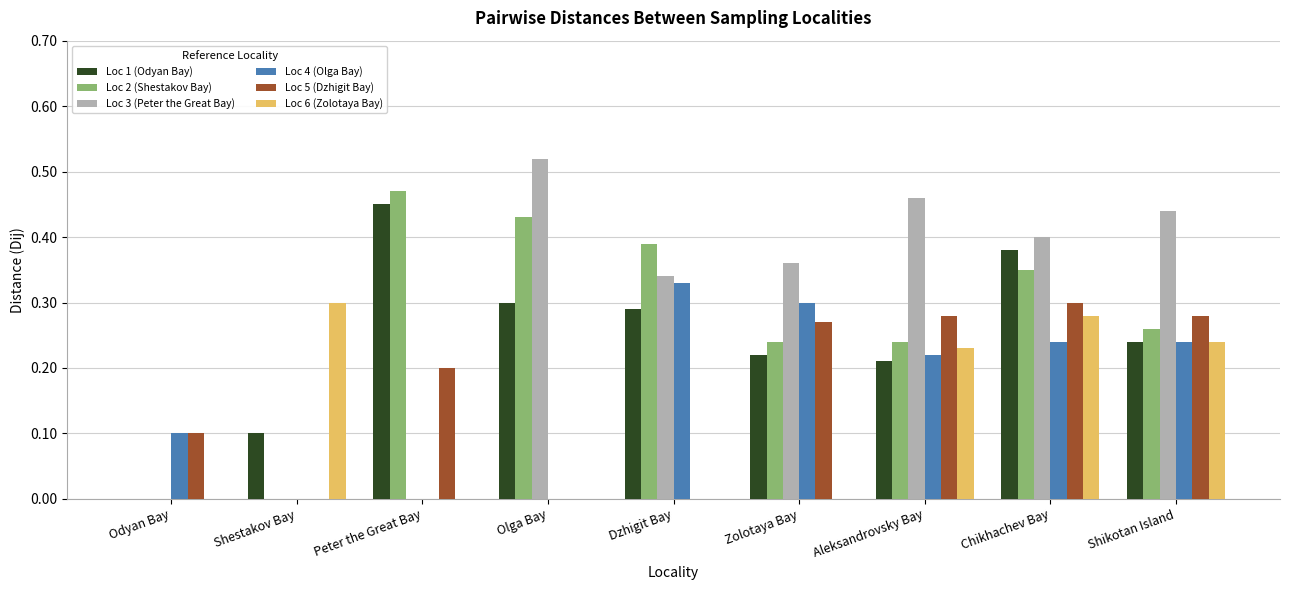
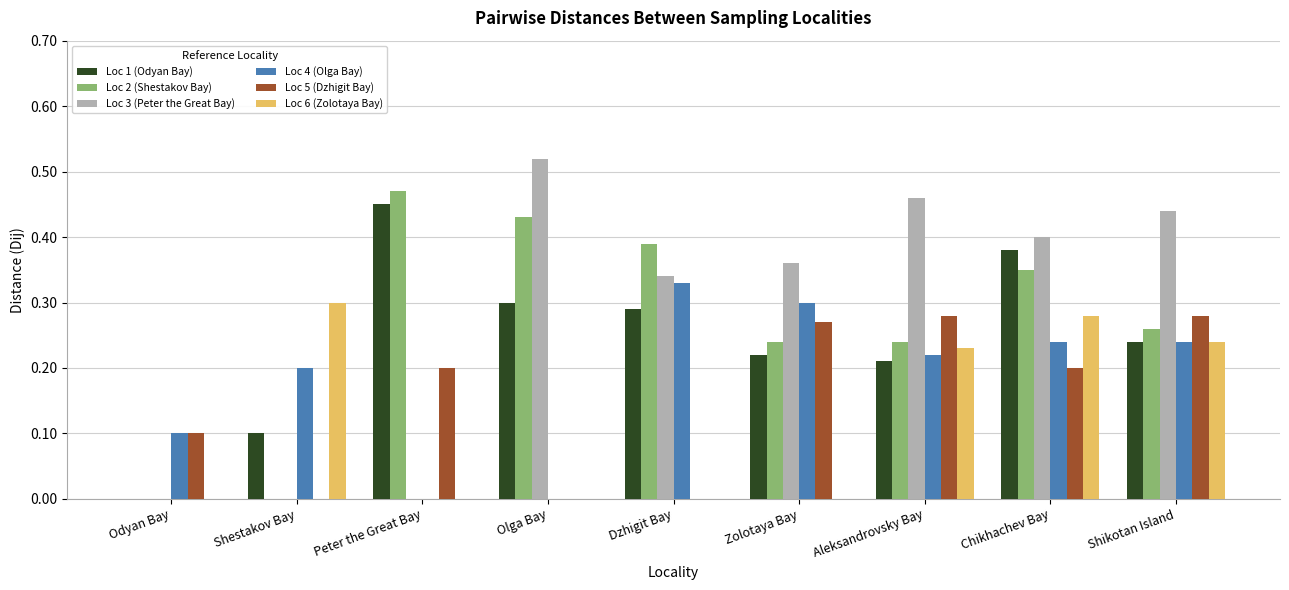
  {
    "Loc 1 (Odyan Bay)": {
      "Odyan Bay": 0.0,
      "Shestakov Bay": 0.1,
      "Peter the Great Bay": 0.45,
      "Olga Bay": 0.3,
      "Dzhigit Bay": 0.29,
      "Zolotaya Bay": 0.22,
      "Aleksandrovsky Bay": 0.21,
      "Chikhachev Bay": 0.38,
      "Shikotan Island": 0.24
    },
    "Loc 2 (Shestakov Bay)": {
      "Odyan Bay": 0.0,
      "Shestakov Bay": 0.0,
      "Peter the Great Bay": 0.47,
      "Olga Bay": 0.43,
      "Dzhigit Bay": 0.39,
      "Zolotaya Bay": 0.24,
      "Aleksandrovsky Bay": 0.24,
      "Chikhachev Bay": 0.35,
      "Shikotan Island": 0.26
    },
    "Loc 3 (Peter the Great Bay)": {
      "Odyan Bay": 0.0,
      "Shestakov Bay": 0.0,
      "Peter the Great Bay": 0.0,
      "Olga Bay": 0.52,
      "Dzhigit Bay": 0.34,
      "Zolotaya Bay": 0.36,
      "Aleksandrovsky Bay": 0.46,
      "Chikhachev Bay": 0.4,
      "Shikotan Island": 0.44
    },
    "Loc 4 (Olga Bay)": {
      "Odyan Bay": 0.1,
-     "Shestakov Bay": 0.0,
+     "Shestakov Bay": 0.2,
      "Peter the Great Bay": 0.0,
      "Olga Bay": 0.0,
      "Dzhigit Bay": 0.33,
      "Zolotaya Bay": 0.3,
      "Aleksandrovsky Bay": 0.22,
      "Chikhachev Bay": 0.24,
      "Shikotan Island": 0.24
    },
    "Loc 5 (Dzhigit Bay)": {
      "Odyan Bay": 0.1,
      "Shestakov Bay": 0.0,
      "Peter the Great Bay": 0.2,
      "Olga Bay": 0.0,
      "Dzhigit Bay": 0.0,
      "Zolotaya Bay": 0.27,
      "Aleksandrovsky Bay": 0.28,
-     "Chikhachev Bay": 0.3,
+     "Chikhachev Bay": 0.2,
      "Shikotan Island": 0.28
    },
    "Loc 6 (Zolotaya Bay)": {
      "Odyan Bay": 0.0,
      "Shestakov Bay": 0.3,
      "Peter the Great Bay": 0.0,
      "Olga Bay": 0.0,
      "Dzhigit Bay": 0.0,
      "Zolotaya Bay": 0.0,
      "Aleksandrovsky Bay": 0.23,
      "Chikhachev Bay": 0.28,
      "Shikotan Island": 0.24
    }
  }
